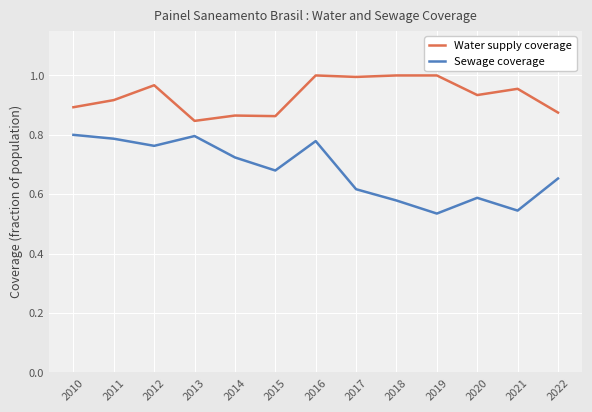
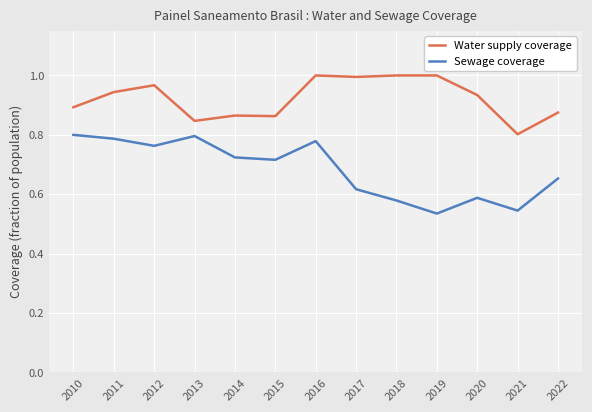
  {
    "Water supply coverage": {
      "2010": 0.89,
-     "2011": 0.92,
+     "2011": 0.94,
      "2012": 0.97,
      "2013": 0.85,
      "2014": 0.87,
      "2015": 0.86,
      "2016": 1.00,
      "2017": 1.00,
      "2018": 1.00,
      "2019": 1.00,
      "2020": 0.93,
-     "2021": 0.96,
+     "2021": 0.80,
      "2022": 0.88
    },
    "Sewage coverage": {
      "2010": 0.80,
      "2011": 0.79,
      "2012": 0.76,
      "2013": 0.80,
      "2014": 0.72,
-     "2015": 0.68,
+     "2015": 0.72,
      "2016": 0.78,
      "2017": 0.62,
      "2018": 0.58,
      "2019": 0.54,
      "2020": 0.59,
      "2021": 0.55,
      "2022": 0.65
    }
  }
